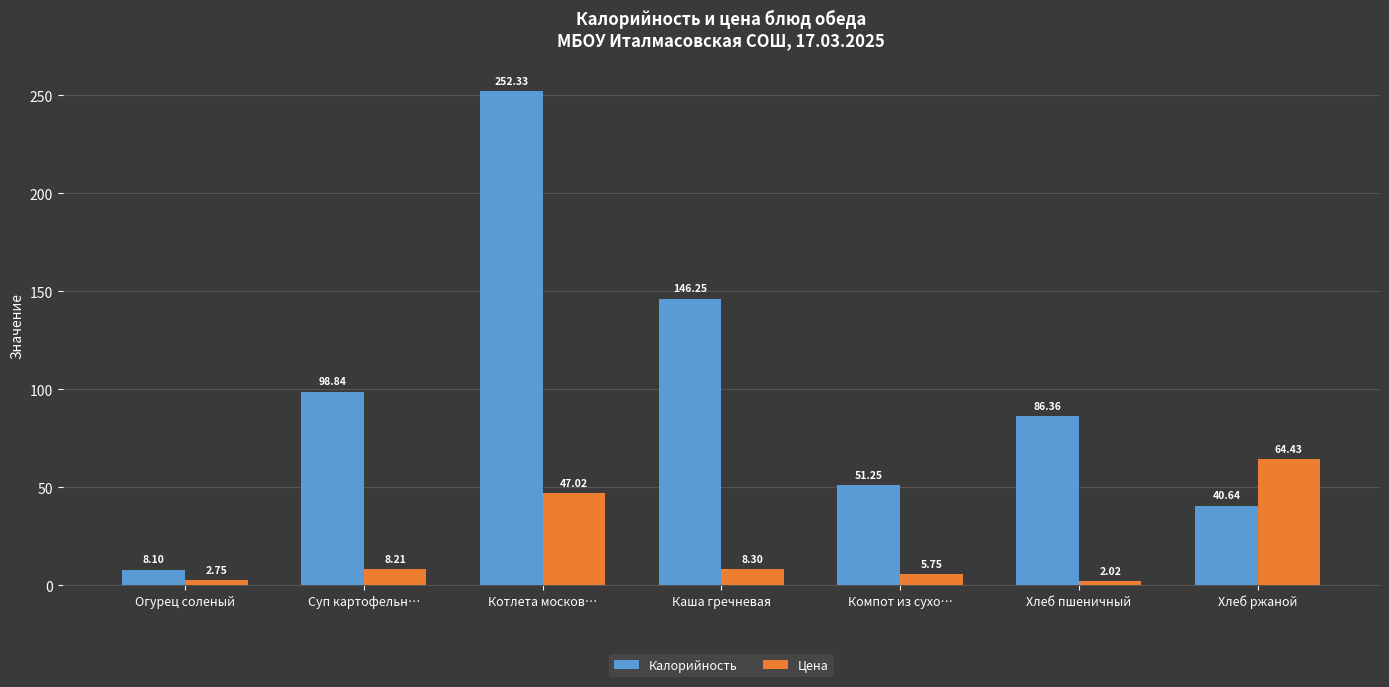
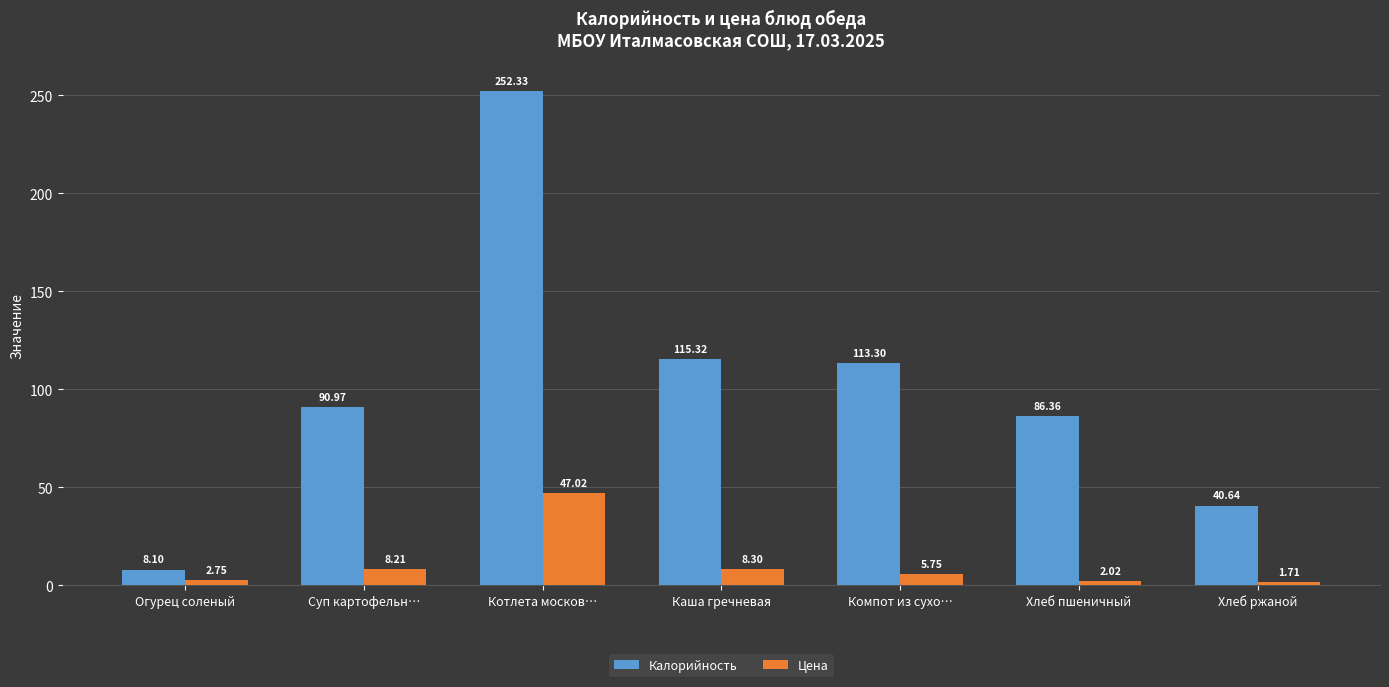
  {
    "Калорийность": {
      "Огурец соленый": 8.10,
-     "Суп картофельн…": 98.84,
+     "Суп картофельн…": 90.97,
      "Котлета москов…": 252.33,
-     "Каша гречневая": 146.25,
-     "Компот из сухо…": 51.25,
+     "Каша гречневая": 115.32,
+     "Компот из сухо…": 113.30,
      "Хлеб пшеничный": 86.36,
      "Хлеб ржаной": 40.64
    },
    "Цена": {
      "Огурец соленый": 2.75,
      "Суп картофельн…": 8.21,
      "Котлета москов…": 47.02,
      "Каша гречневая": 8.30,
      "Компот из сухо…": 5.75,
      "Хлеб пшеничный": 2.02,
-     "Хлеб ржаной": 64.43
+     "Хлеб ржаной": 1.71
    }
  }
